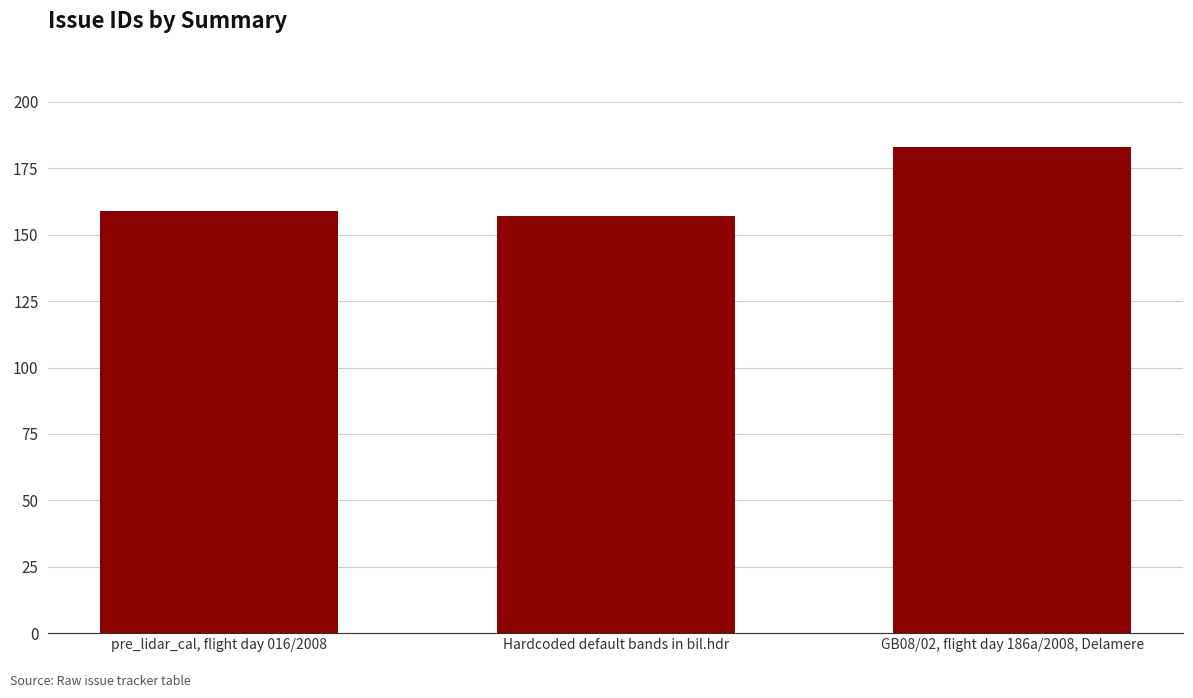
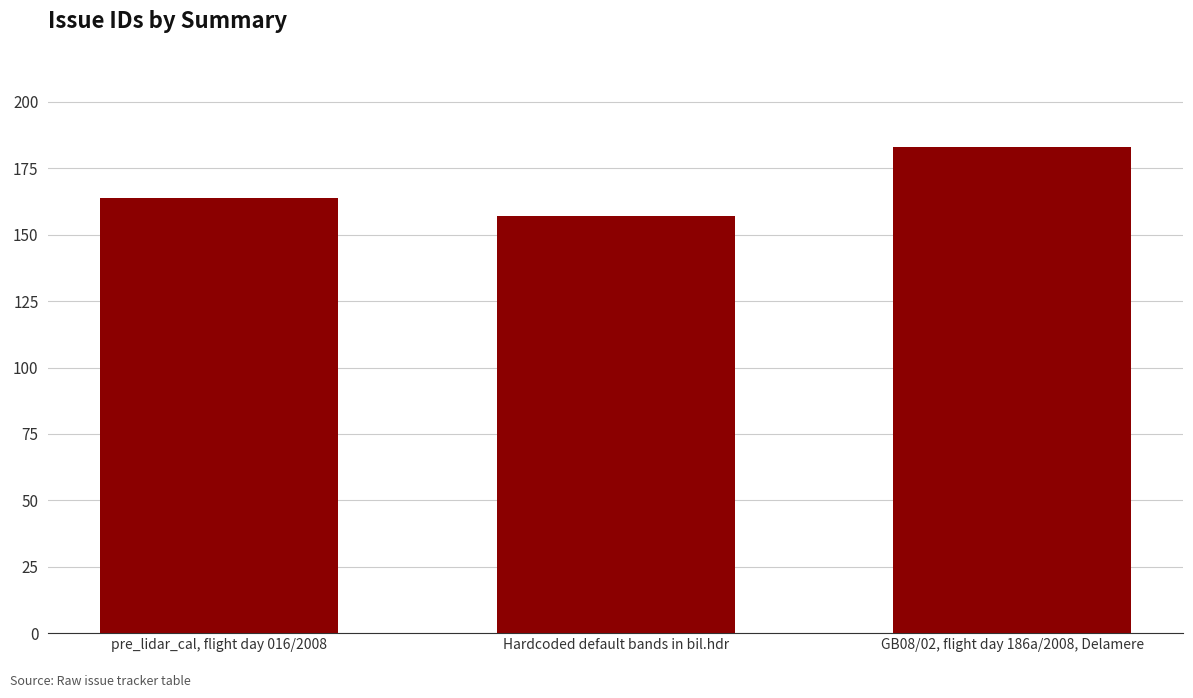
  {
-   "pre_lidar_cal, flight day 016/2008": 159,
+   "pre_lidar_cal, flight day 016/2008": 164,
    "Hardcoded default bands in bil.hdr": 157,
    "GB08/02, flight day 186a/2008, Delamere": 183
  }
